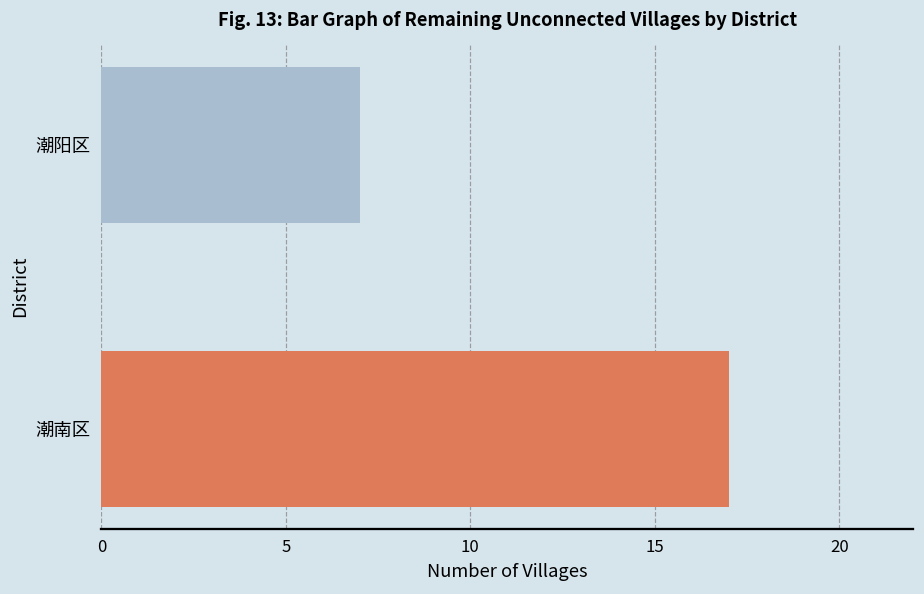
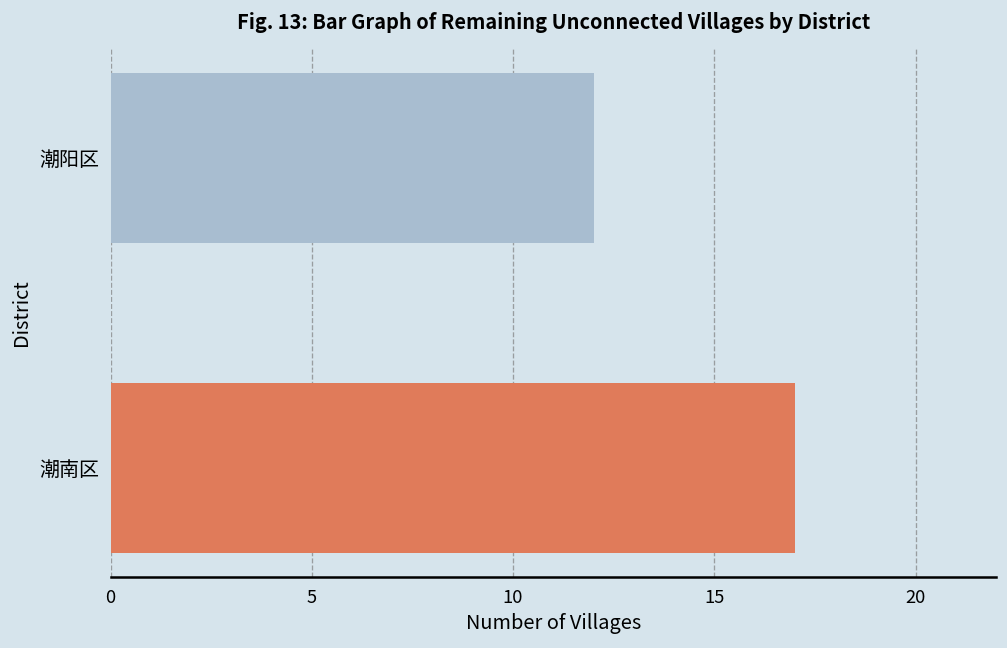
  {
-   "潮阳区": 7,
+   "潮阳区": 12,
    "潮南区": 17
  }
